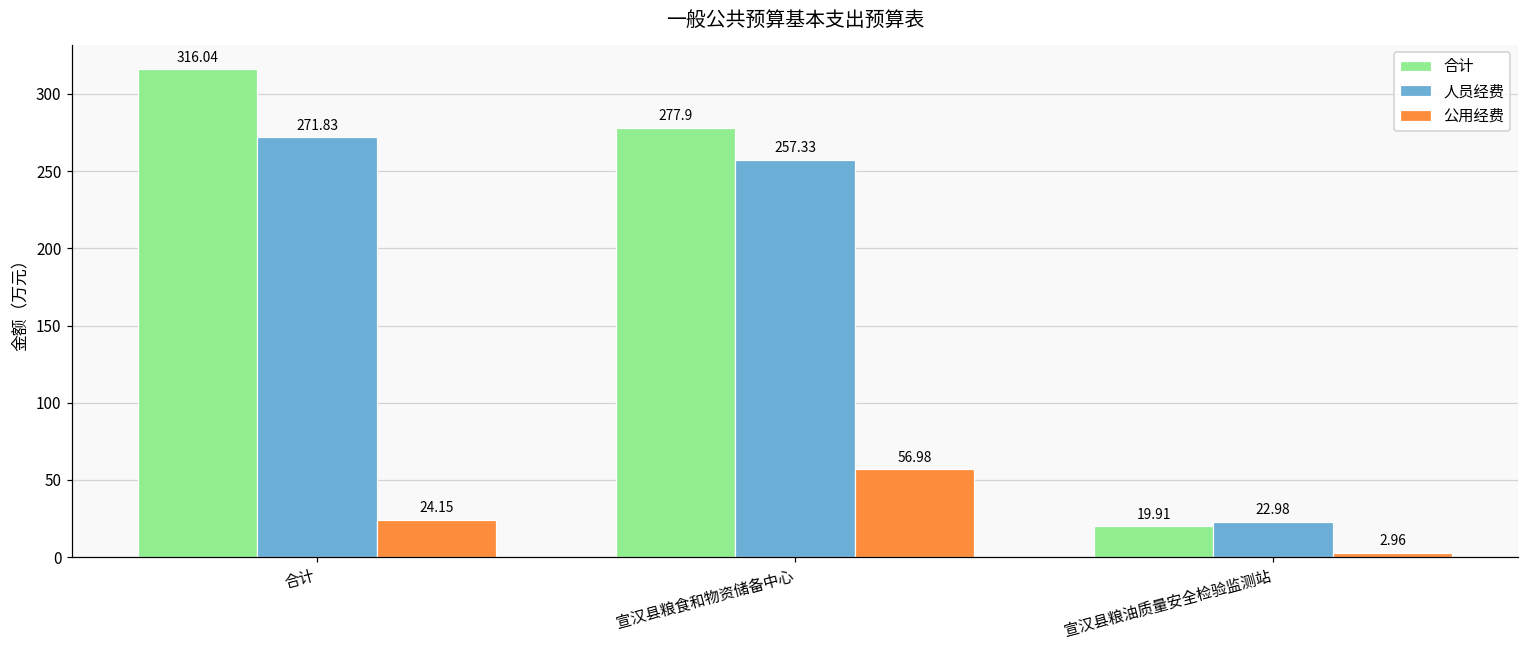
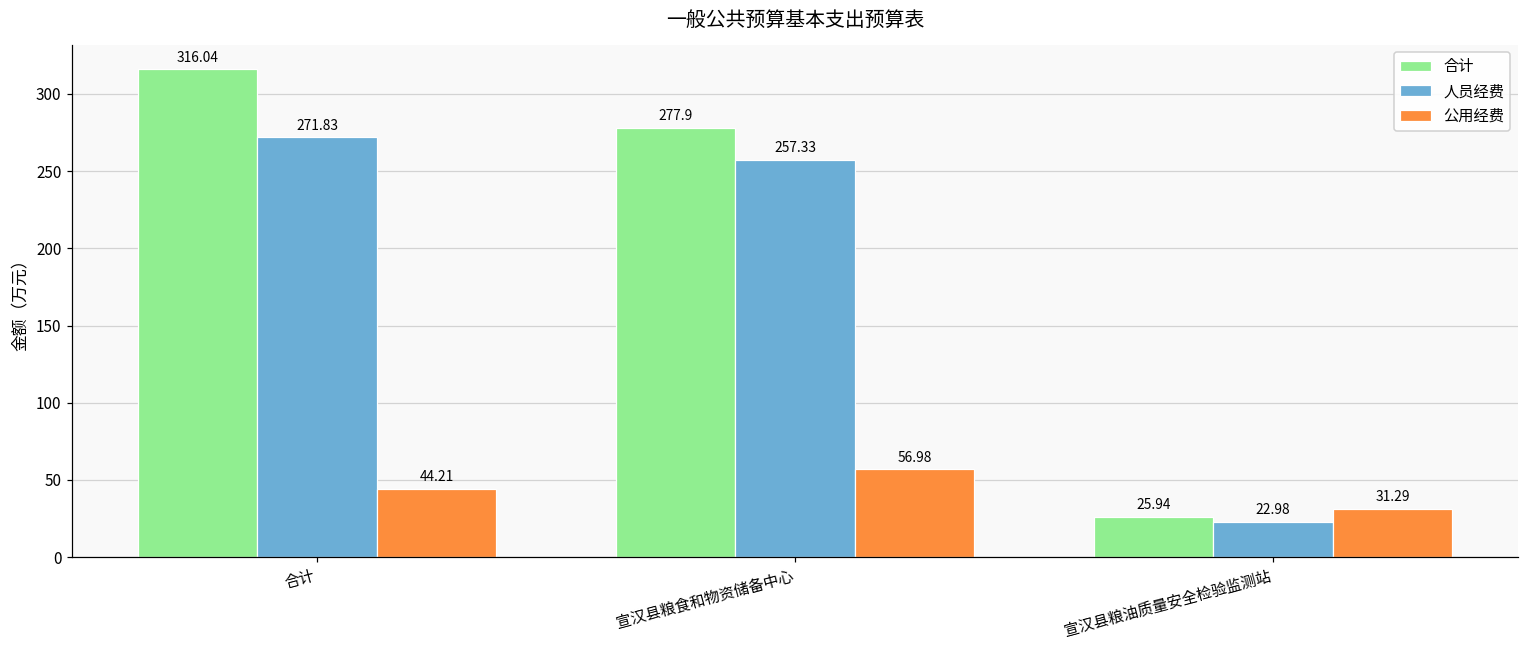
  {
    "合计": {
      "合计": 316.04,
      "宣汉县粮食和物资储备中心": 277.9,
-     "宣汉县粮油质量安全检验监测站": 19.91
+     "宣汉县粮油质量安全检验监测站": 25.94
    },
    "人员经费": {
      "合计": 271.83,
      "宣汉县粮食和物资储备中心": 257.33,
      "宣汉县粮油质量安全检验监测站": 22.98
    },
    "公用经费": {
-     "合计": 24.15,
+     "合计": 44.21,
      "宣汉县粮食和物资储备中心": 56.98,
-     "宣汉县粮油质量安全检验监测站": 2.96
+     "宣汉县粮油质量安全检验监测站": 31.29
    }
  }
